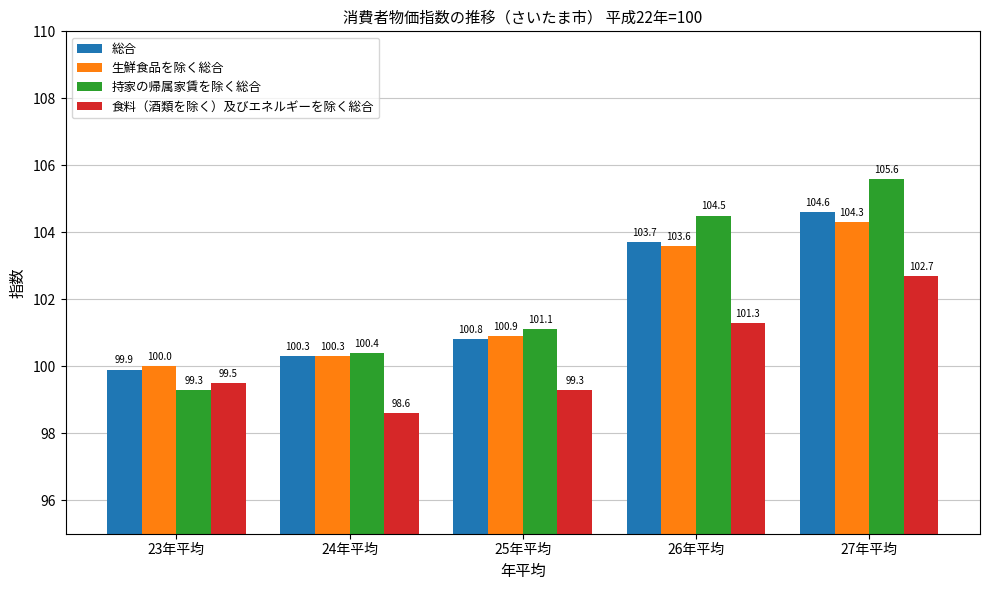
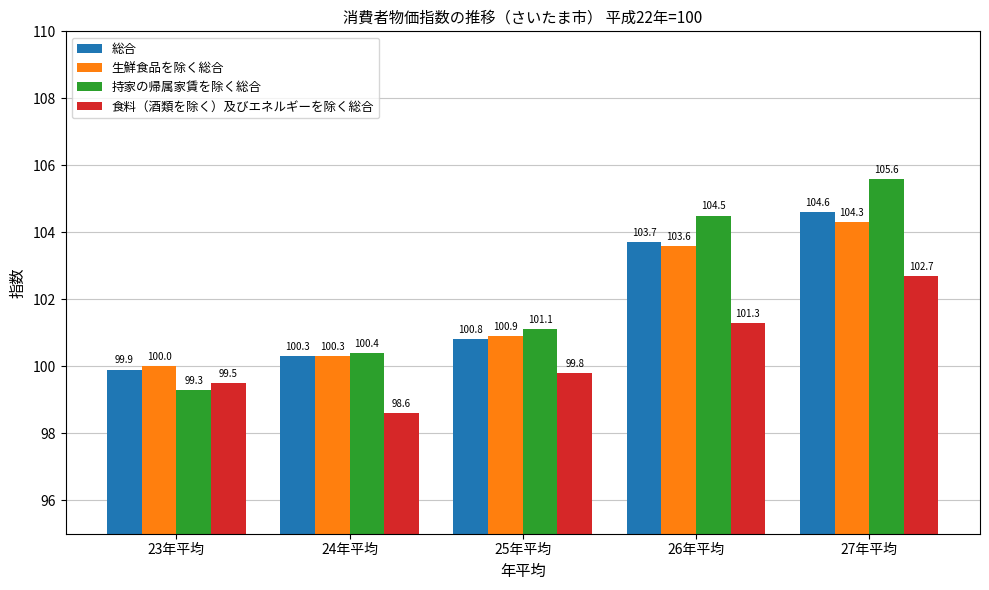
  {
    "総合": {
      "23年平均": 99.9,
      "24年平均": 100.3,
      "25年平均": 100.8,
      "26年平均": 103.7,
      "27年平均": 104.6
    },
    "生鮮食品を除く総合": {
      "23年平均": 100.0,
      "24年平均": 100.3,
      "25年平均": 100.9,
      "26年平均": 103.6,
      "27年平均": 104.3
    },
    "持家の帰属家賃を除く総合": {
      "23年平均": 99.3,
      "24年平均": 100.4,
      "25年平均": 101.1,
      "26年平均": 104.5,
      "27年平均": 105.6
    },
    "食料（酒類を除く）及びエネルギーを除く総合": {
      "23年平均": 99.5,
      "24年平均": 98.6,
-     "25年平均": 99.3,
+     "25年平均": 99.8,
      "26年平均": 101.3,
      "27年平均": 102.7
    }
  }
